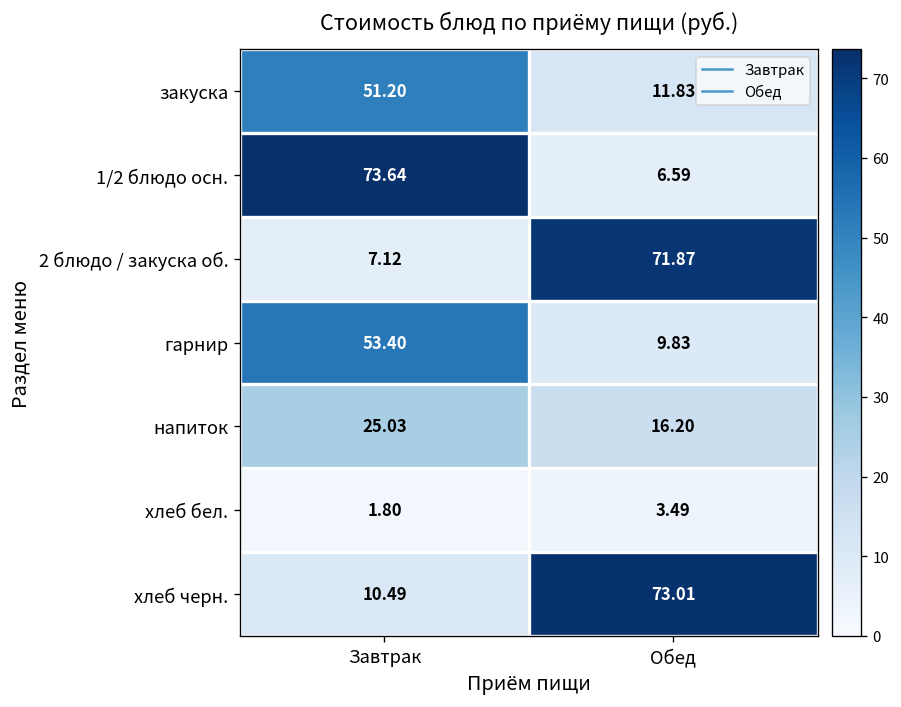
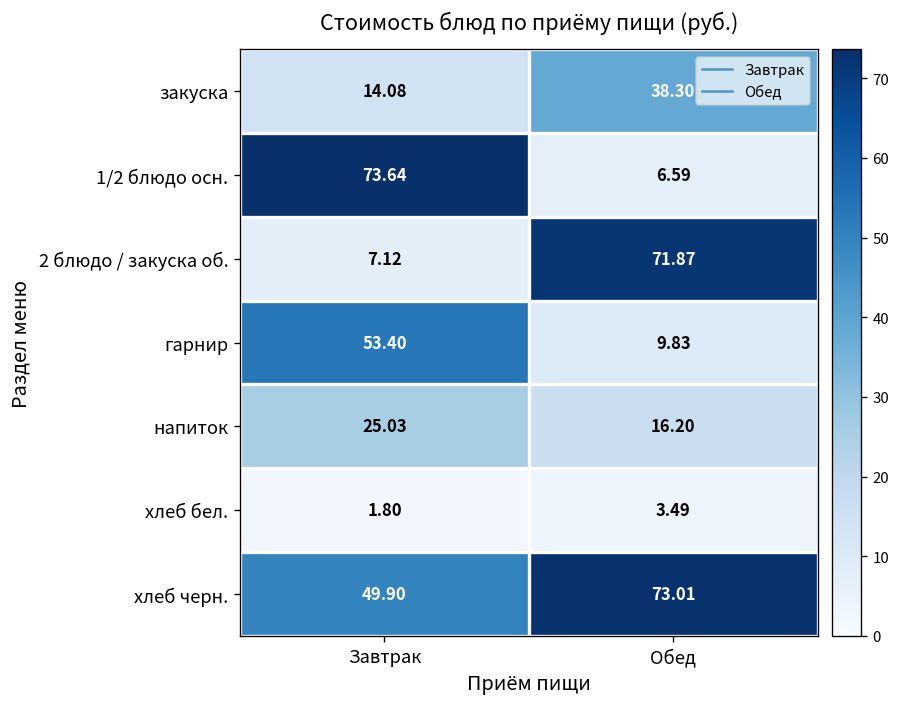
  {
    "закуска": {
-     "Завтрак": 51.20,
-     "Обед": 11.83
+     "Завтрак": 14.08,
+     "Обед": 38.30
    },
    "1/2 блюдо осн.": {
      "Завтрак": 73.64,
      "Обед": 6.59
    },
    "2 блюдо / закуска об.": {
      "Завтрак": 7.12,
      "Обед": 71.87
    },
    "гарнир": {
      "Завтрак": 53.40,
      "Обед": 9.83
    },
    "напиток": {
      "Завтрак": 25.03,
      "Обед": 16.20
    },
    "хлеб бел.": {
      "Завтрак": 1.80,
      "Обед": 3.49
    },
    "хлеб черн.": {
-     "Завтрак": 10.49,
+     "Завтрак": 49.90,
      "Обед": 73.01
    }
  }
